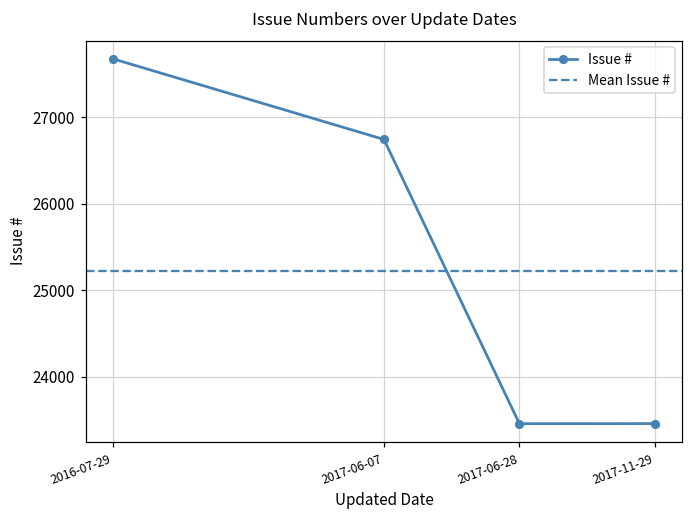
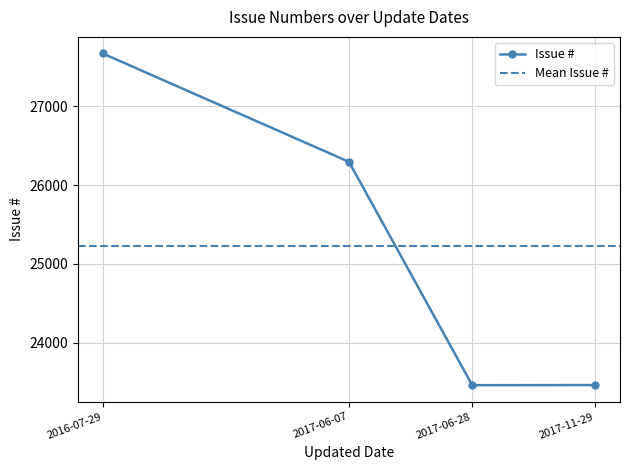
  {
    "2016-07-29": 27700,
-   "2017-06-07": 26700,
+   "2017-06-07": 26300,
    "2017-06-28": 23500,
    "2017-11-29": 23500
  }
